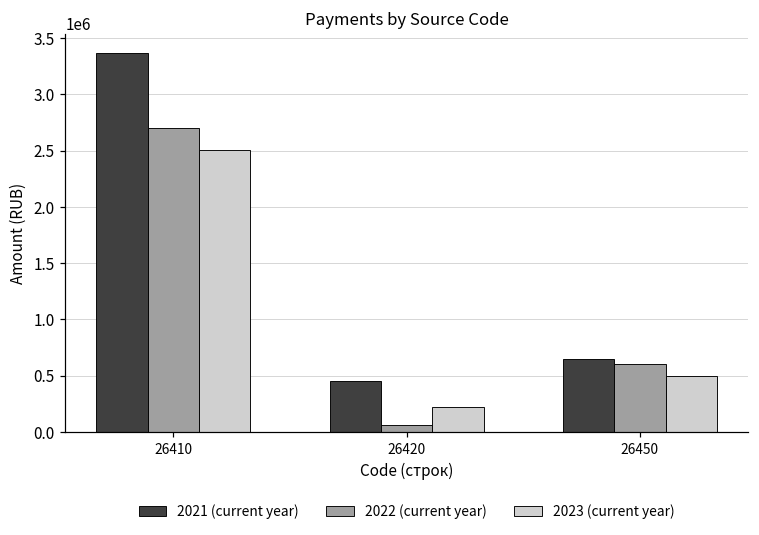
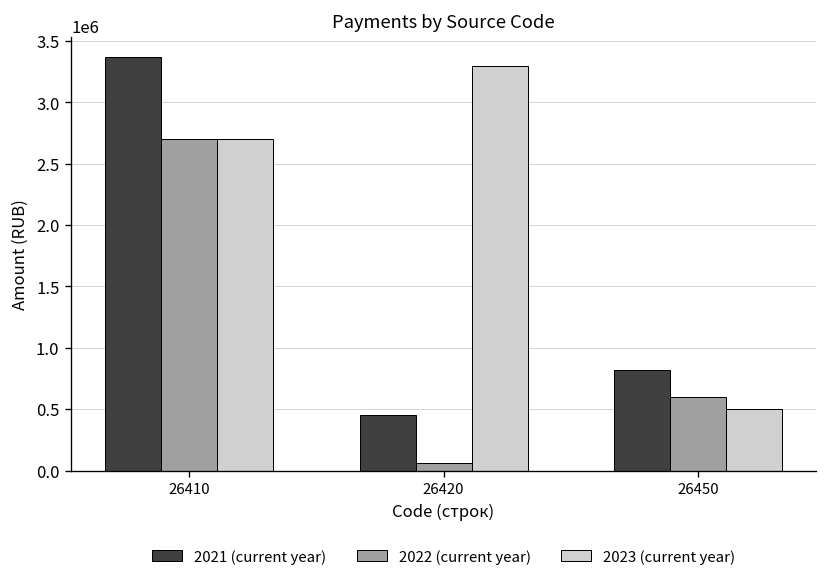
  {
    "2021 (current year)": {
      "26410": 3370000,
      "26420": 450000,
-     "26450": 650000
+     "26450": 820000
    },
    "2022 (current year)": {
      "26410": 2700000,
      "26420": 60000,
      "26450": 600000
    },
    "2023 (current year)": {
-     "26410": 2500000,
-     "26420": 220000,
+     "26410": 2700000,
+     "26420": 3290000,
      "26450": 500000
    }
  }
